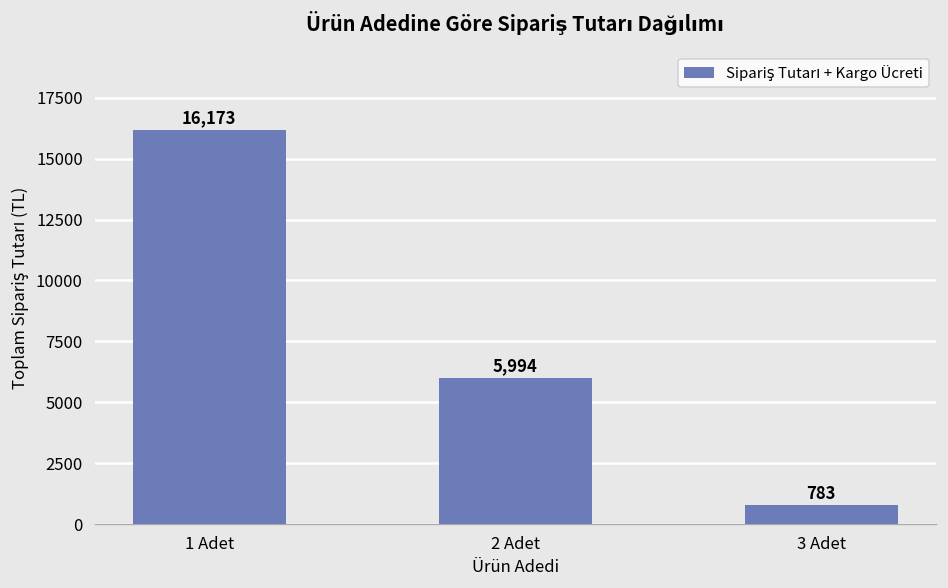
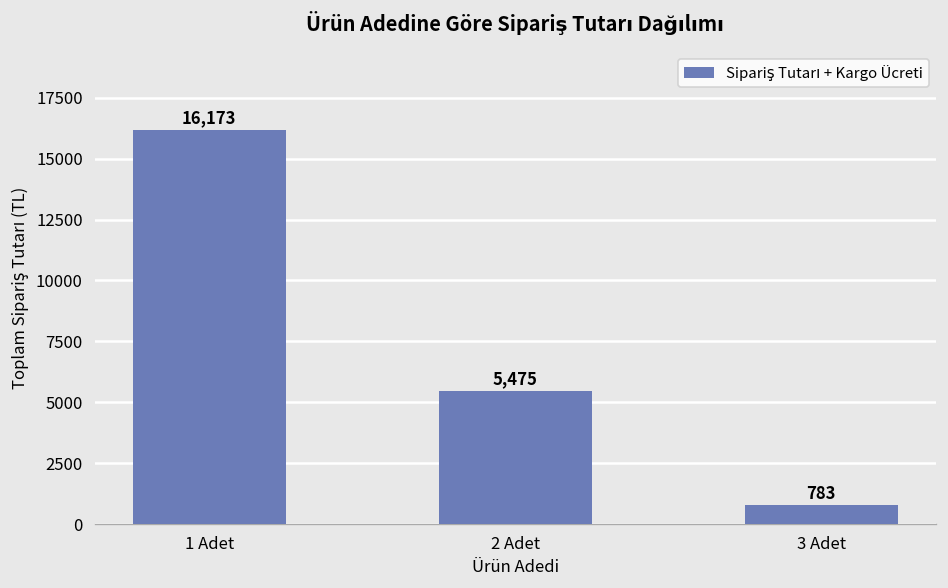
  {
    "1 Adet": "16,173",
-   "2 Adet": "5,994"
+   "2 Adet": "5,475"
  }
